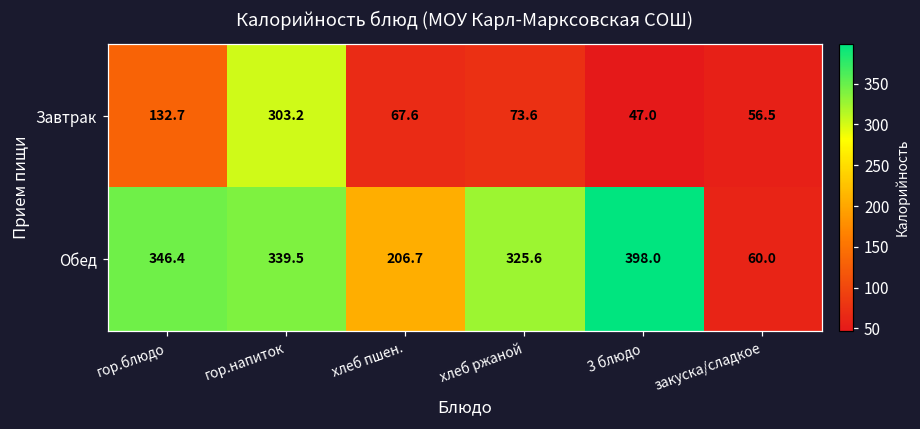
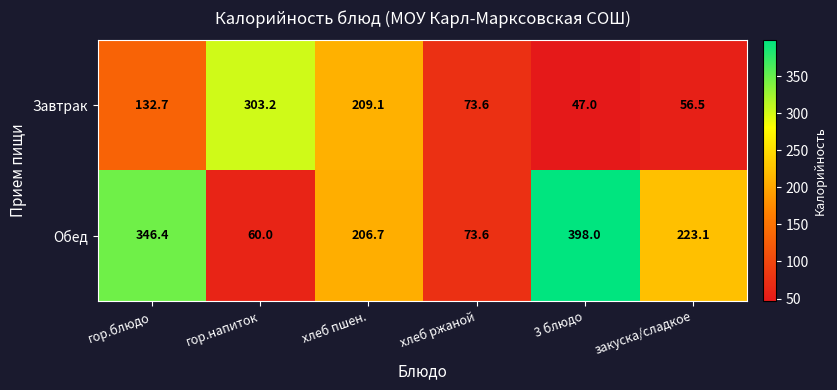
  {
    "Завтрак": {
      "гор.блюдо": 132.7,
      "гор.напиток": 303.2,
-     "хлеб пшен.": 67.6,
+     "хлеб пшен.": 209.1,
      "хлеб ржаной": 73.6,
      "3 блюдо": 47.0,
      "закуска/сладкое": 56.5
    },
    "Обед": {
      "гор.блюдо": 346.4,
-     "гор.напиток": 339.5,
+     "гор.напиток": 60.0,
      "хлеб пшен.": 206.7,
-     "хлеб ржаной": 325.6,
+     "хлеб ржаной": 73.6,
      "3 блюдо": 398.0,
-     "закуска/сладкое": 60.0
+     "закуска/сладкое": 223.1
    }
  }
